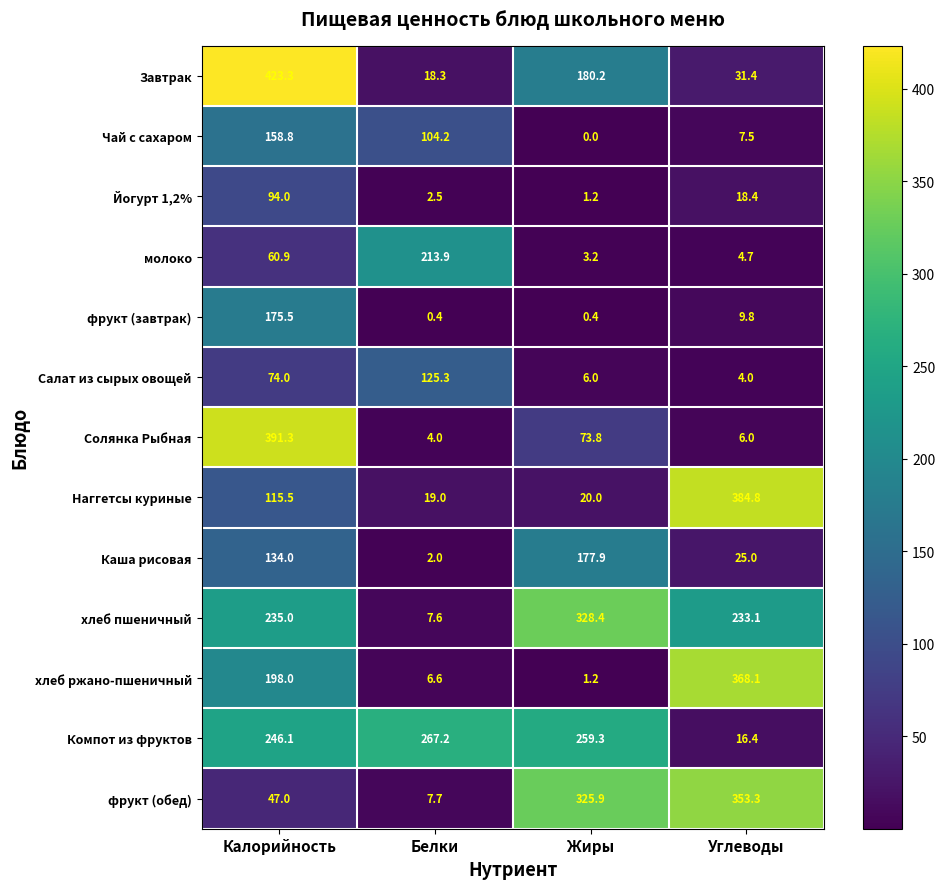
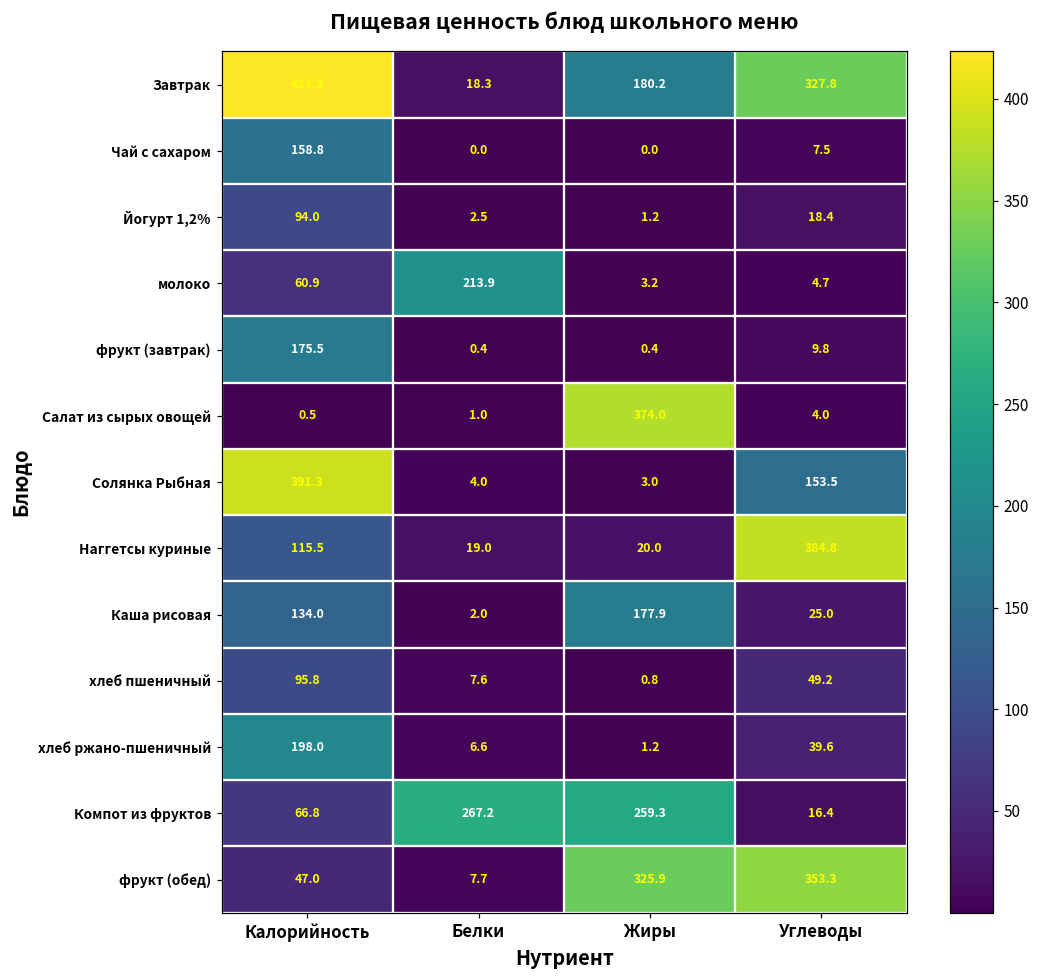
  {
    "Завтрак": {
      "Белки": 18.3,
      "Жиры": 180.2,
-     "Углеводы": 31.4
+     "Углеводы": 327.8
    },
    "Чай с сахаром": {
      "Калорийность": 158.8,
-     "Белки": 104.2,
+     "Белки": 0.0,
      "Жиры": 0.0,
      "Углеводы": 7.5
    },
    "Йогурт 1,2%": {
      "Калорийность": 94.0,
      "Белки": 2.5,
      "Жиры": 1.2,
      "Углеводы": 18.4
    },
    "молоко": {
      "Калорийность": 60.9,
      "Белки": 213.9,
      "Жиры": 3.2,
      "Углеводы": 4.7
    },
    "фрукт (завтрак)": {
      "Калорийность": 175.5,
      "Белки": 0.4,
      "Жиры": 0.4,
      "Углеводы": 9.8
    },
    "Салат из сырых овощей": {
-     "Калорийность": 74.0,
-     "Белки": 125.3,
-     "Жиры": 6.0,
+     "Калорийность": 0.5,
+     "Белки": 1.0,
+     "Жиры": 374.0,
      "Углеводы": 4.0
    },
    "Солянка Рыбная": {
      "Калорийность": 391.3,
      "Белки": 4.0,
-     "Жиры": 73.8,
-     "Углеводы": 6.0
+     "Жиры": 3.0,
+     "Углеводы": 153.5
    },
    "Наггетсы куриные": {
      "Калорийность": 115.5,
      "Белки": 19.0,
      "Жиры": 20.0,
      "Углеводы": 384.8
    },
    "Каша рисовая": {
      "Калорийность": 134.0,
      "Белки": 2.0,
      "Жиры": 177.9,
      "Углеводы": 25.0
    },
    "хлеб пшеничный": {
-     "Калорийность": 235.0,
+     "Калорийность": 95.8,
      "Белки": 7.6,
-     "Жиры": 328.4,
-     "Углеводы": 233.1
+     "Жиры": 0.8,
+     "Углеводы": 49.2
    },
    "хлеб ржано-пшеничный": {
      "Калорийность": 198.0,
      "Белки": 6.6,
      "Жиры": 1.2,
-     "Углеводы": 368.1
+     "Углеводы": 39.6
    },
    "Компот из фруктов": {
-     "Калорийность": 246.1,
+     "Калорийность": 66.8,
      "Белки": 267.2,
      "Жиры": 259.3,
      "Углеводы": 16.4
    },
    "фрукт (обед)": {
      "Калорийность": 47.0,
      "Белки": 7.7,
      "Жиры": 325.9,
      "Углеводы": 353.3
    }
  }
